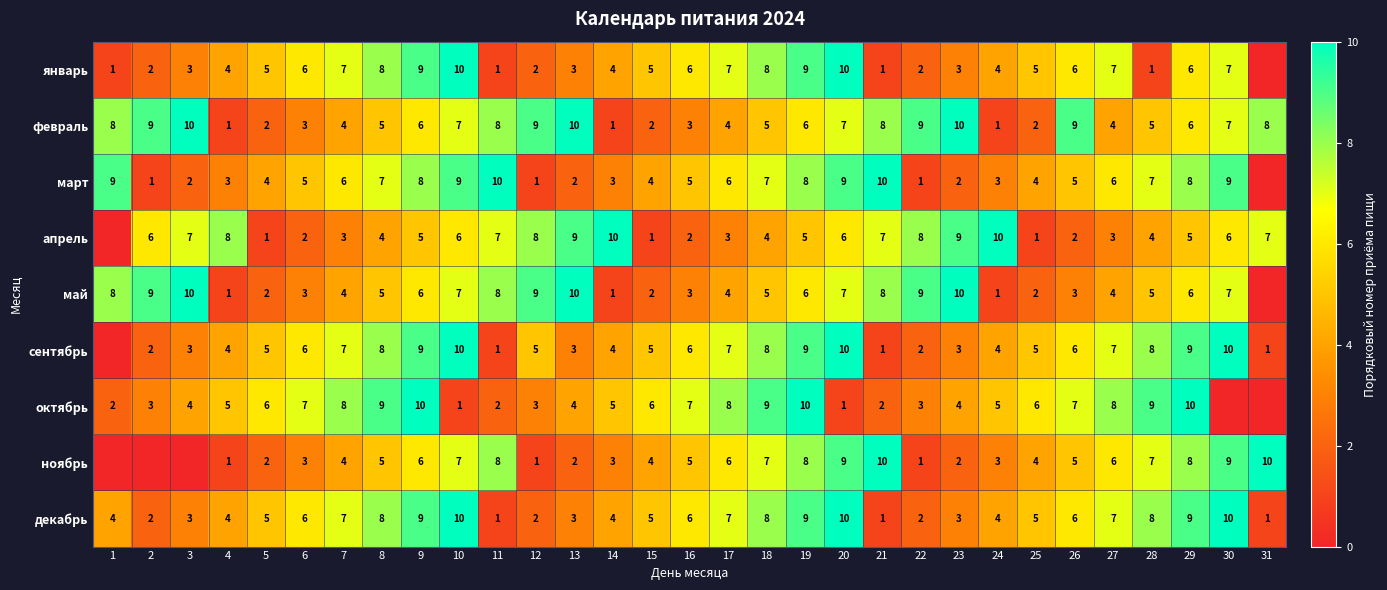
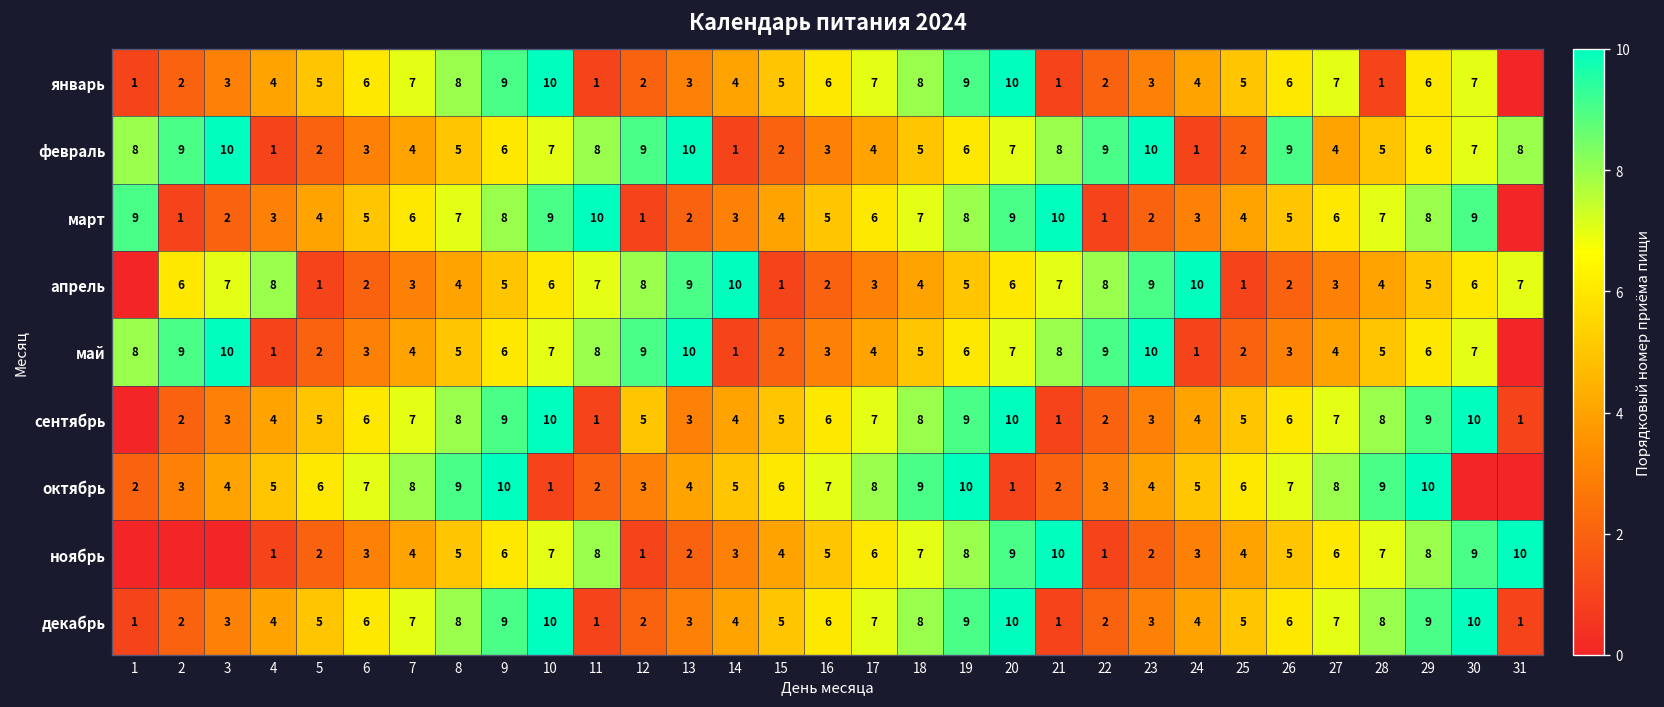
  {
    "декабрь": {
-     "1": 4,
+     "1": 1,
      "2": 2,
      "3": 3,
      "4": 4,
      "5": 5,
      "6": 6,
      "7": 7,
      "8": 8,
      "9": 9,
      "10": 10,
      "11": 1,
      "12": 2,
      "13": 3,
      "14": 4,
      "15": 5,
      "16": 6,
      "17": 7,
      "18": 8,
      "19": 9,
      "20": 10,
      "21": 1,
      "22": 2,
      "23": 3,
      "24": 4,
      "25": 5,
      "26": 6,
      "27": 7,
      "28": 8,
      "29": 9,
      "30": 10,
      "31": 1
    }
  }
